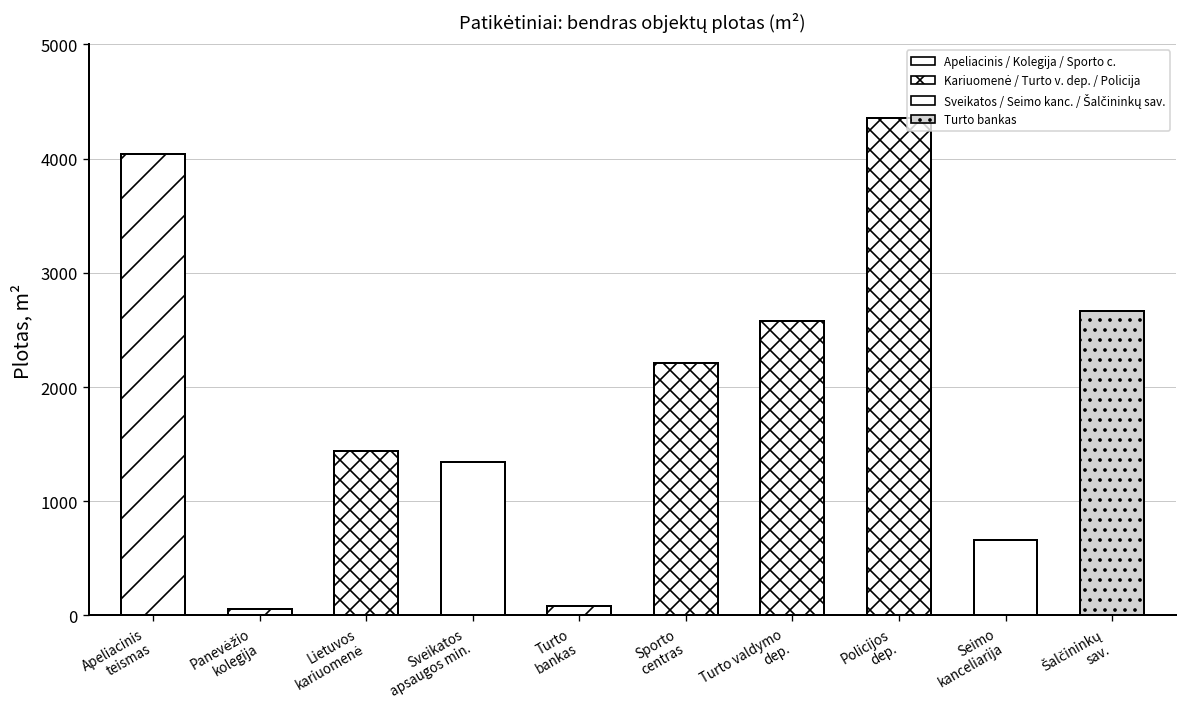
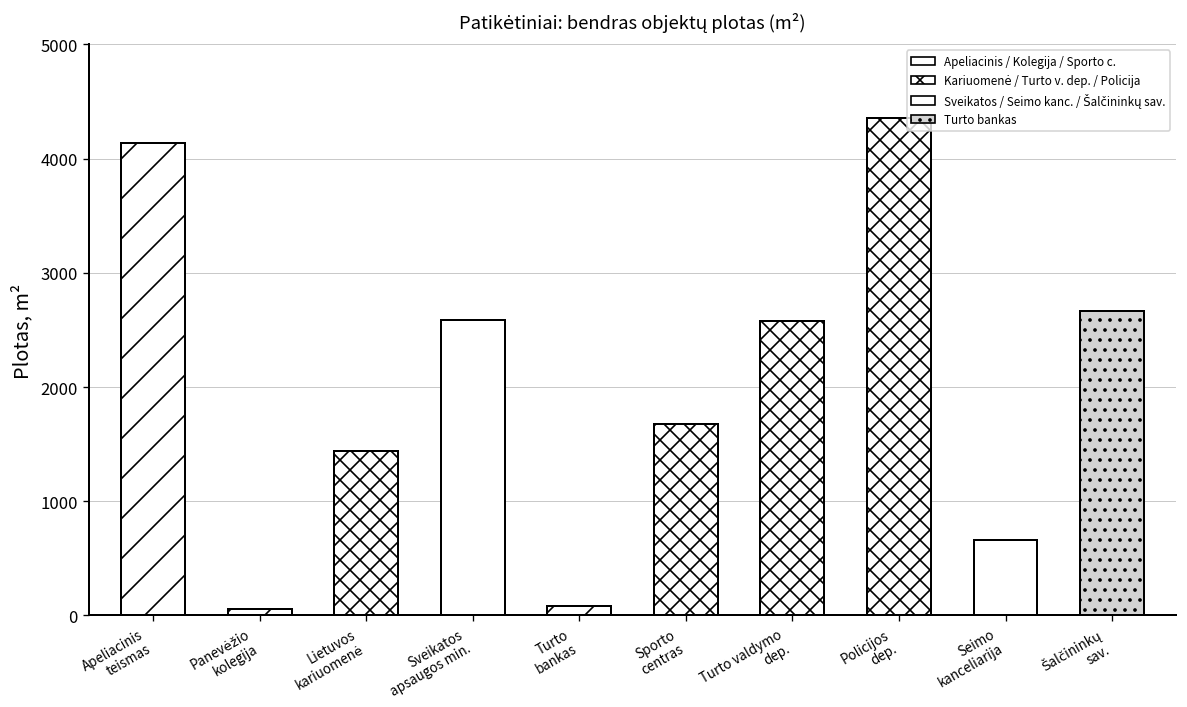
  {
-   "Apeliacinis teismas": 4000,
+   "Apeliacinis teismas": 4100,
    "Panevėžio kolegija": 100,
    "Lietuvos kariuomenė": 1400,
-   "Sveikatos apsaugos min.": 1300,
+   "Sveikatos apsaugos min.": 2600,
    "Turto bankas": 100,
-   "Sporto centras": 2200,
+   "Sporto centras": 1700,
    "Turto valdymo dep.": 2600,
    "Policijos dep.": 4400,
    "Seimo kanceliarija": 700,
    "Šalčininkų sav.": 2700
  }
